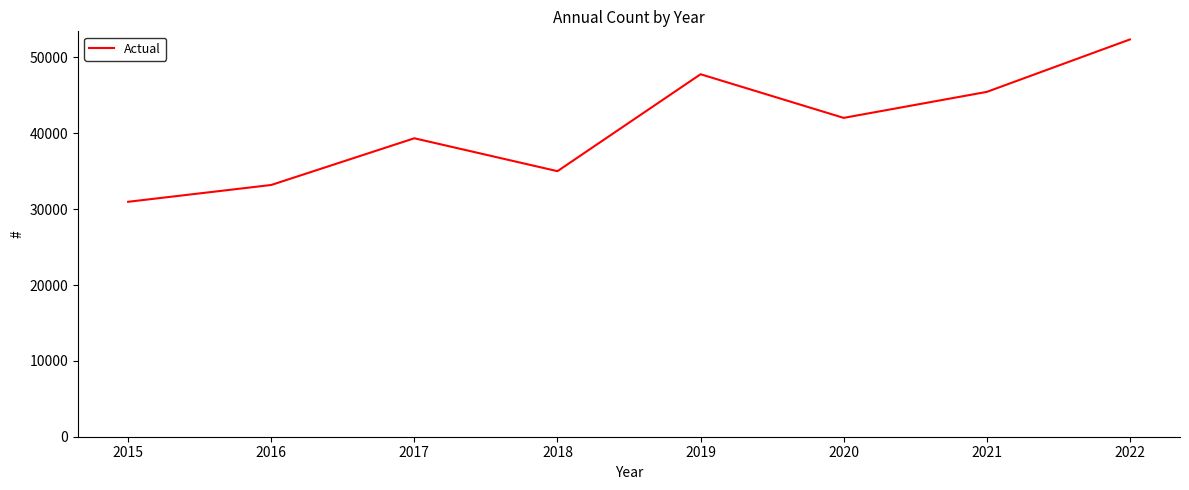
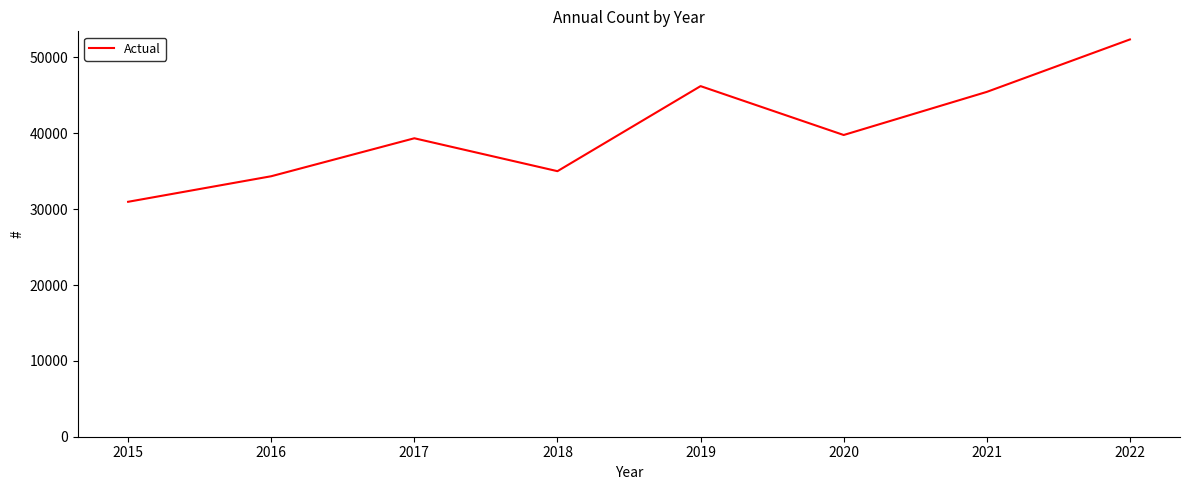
  {
    "2015": 31000,
-   "2016": 33000,
+   "2016": 34000,
    "2017": 39000,
    "2018": 35000,
-   "2019": 48000,
-   "2020": 42000,
+   "2019": 46000,
+   "2020": 40000,
    "2021": 45000,
    "2022": 52000
  }
